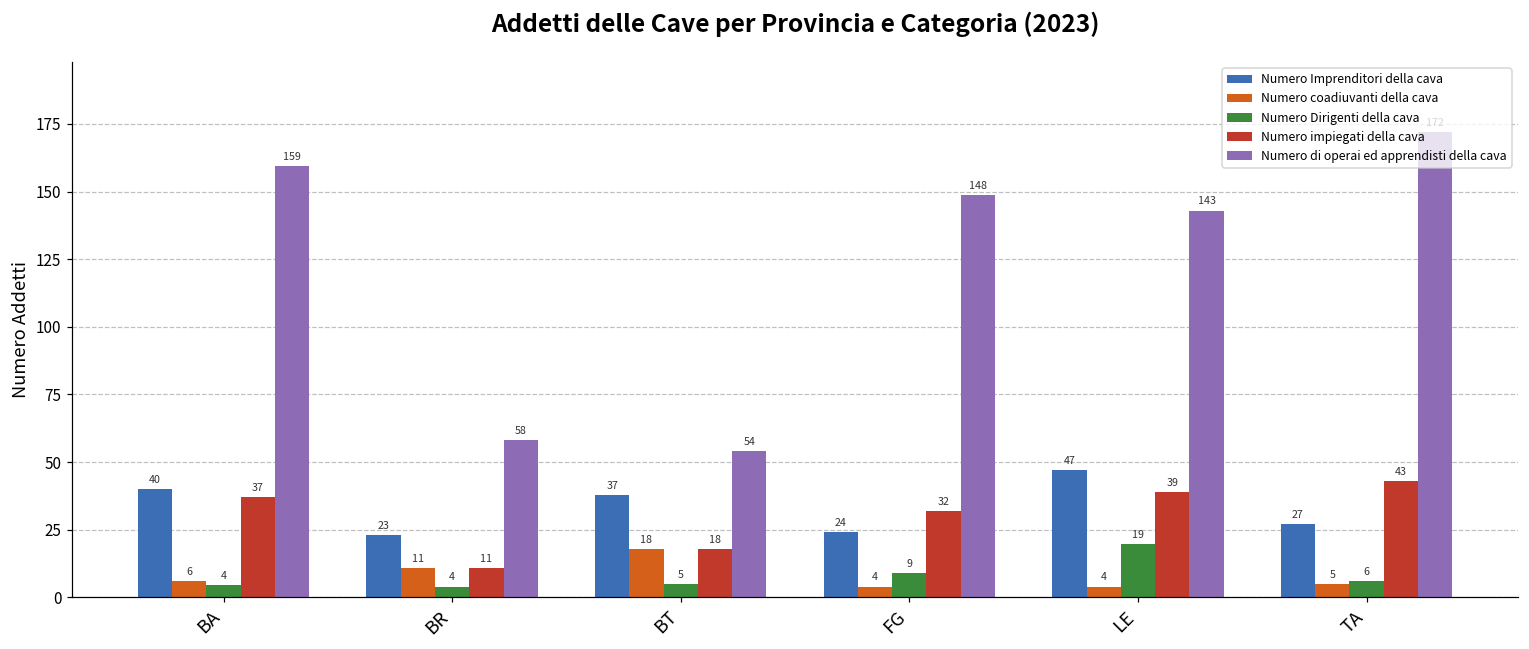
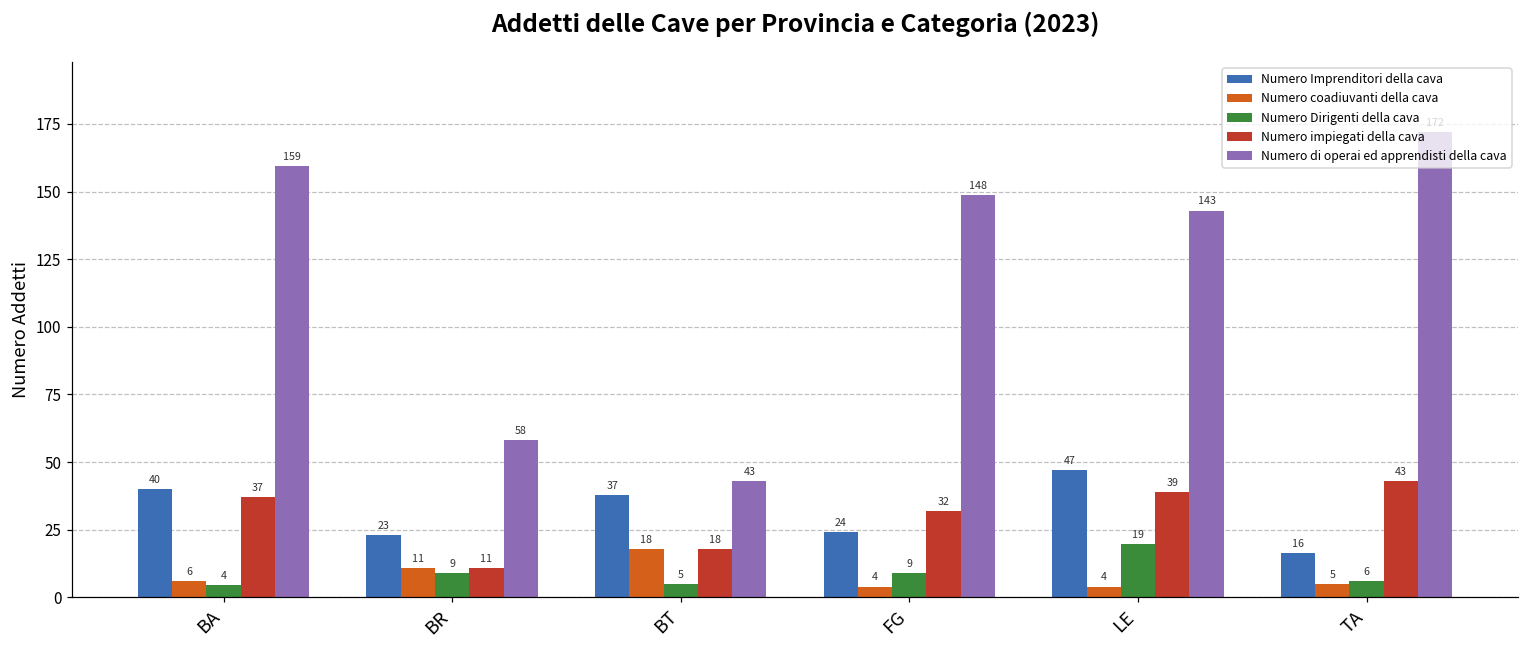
  {
    "Numero Imprenditori della cava": {
      "BA": 40,
      "BR": 23,
      "FG": 24,
      "LE": 47,
-     "TA": 27
+     "TA": 16
    },
    "Numero Dirigenti della cava": {
-     "BR": 4,
+     "BR": 9,
      "BT": 5,
      "FG": 9,
      "TA": 6
    },
    "Numero di operai ed apprendisti della cava": {
      "BA": 159,
      "BR": 58,
-     "BT": 54,
+     "BT": 43,
      "LE": 143
    }
  }
